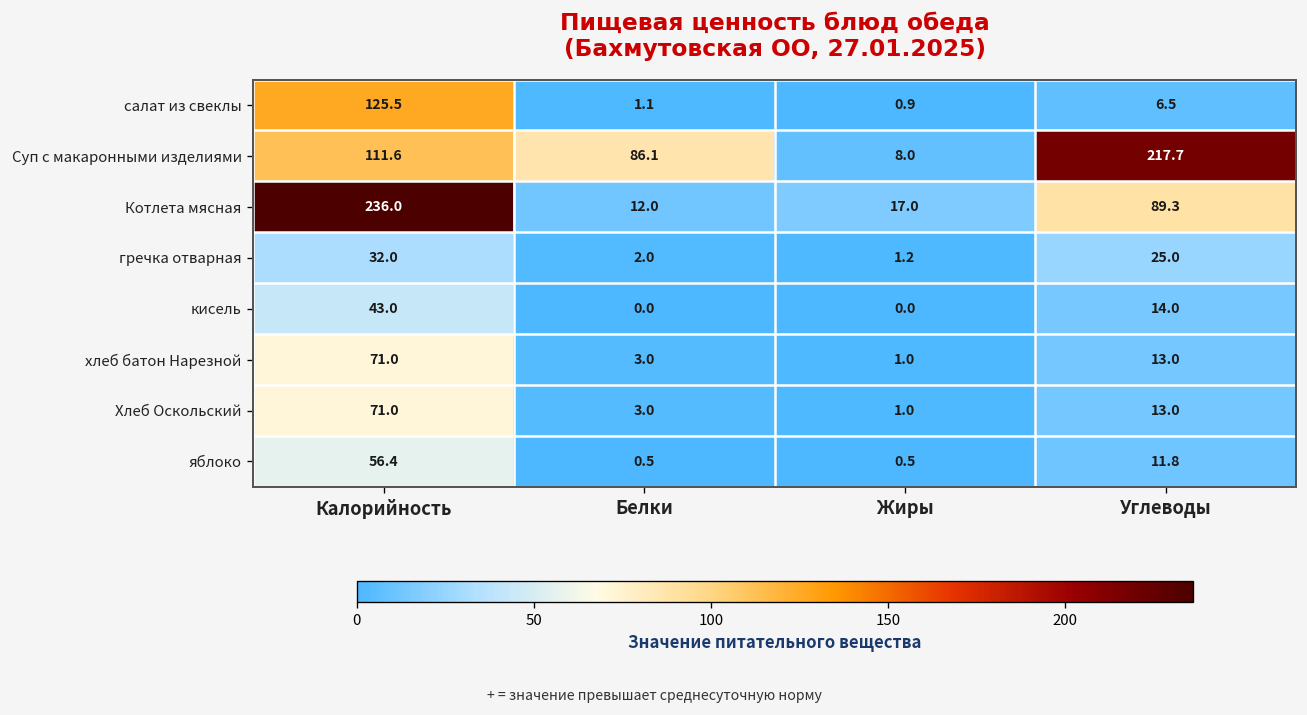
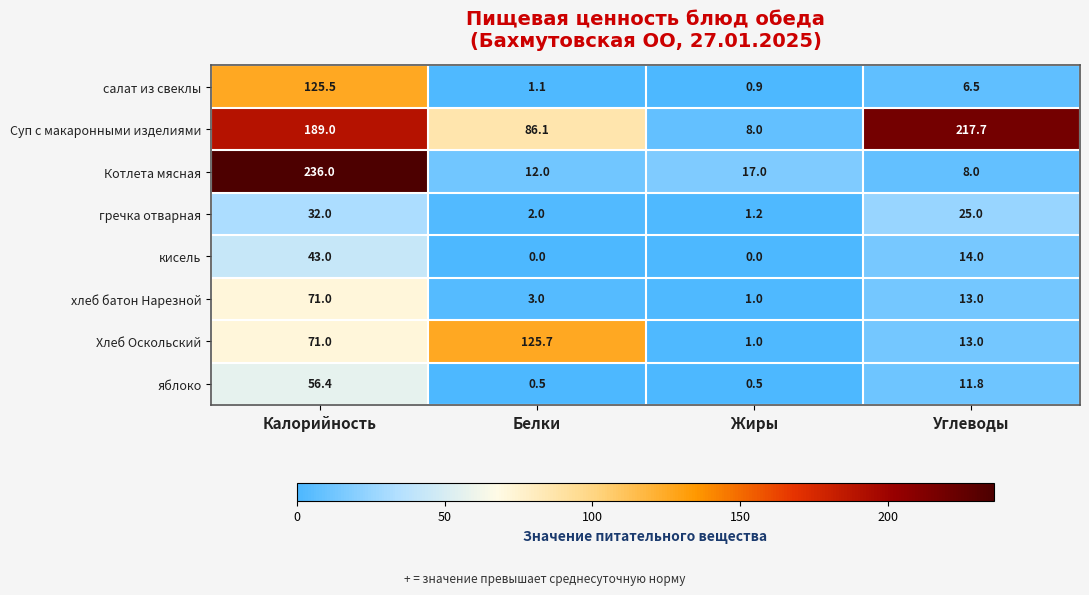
  {
    "салат из свеклы": {
      "Калорийность": 125.5,
      "Белки": 1.1,
      "Жиры": 0.9,
      "Углеводы": 6.5
    },
    "Суп с макаронными изделиями": {
-     "Калорийность": 111.6,
+     "Калорийность": 189.0,
      "Белки": 86.1,
      "Жиры": 8.0,
      "Углеводы": 217.7
    },
    "Котлета мясная": {
      "Калорийность": 236.0,
      "Белки": 12.0,
      "Жиры": 17.0,
-     "Углеводы": 89.3
+     "Углеводы": 8.0
    },
    "гречка отварная": {
      "Калорийность": 32.0,
      "Белки": 2.0,
      "Жиры": 1.2,
      "Углеводы": 25.0
    },
    "кисель": {
      "Калорийность": 43.0,
      "Белки": 0.0,
      "Жиры": 0.0,
      "Углеводы": 14.0
    },
    "хлеб батон Нарезной": {
      "Калорийность": 71.0,
      "Белки": 3.0,
      "Жиры": 1.0,
      "Углеводы": 13.0
    },
    "Хлеб Оскольский": {
      "Калорийность": 71.0,
-     "Белки": 3.0,
+     "Белки": 125.7,
      "Жиры": 1.0,
      "Углеводы": 13.0
    },
    "яблоко": {
      "Калорийность": 56.4,
      "Белки": 0.5,
      "Жиры": 0.5,
      "Углеводы": 11.8
    }
  }
